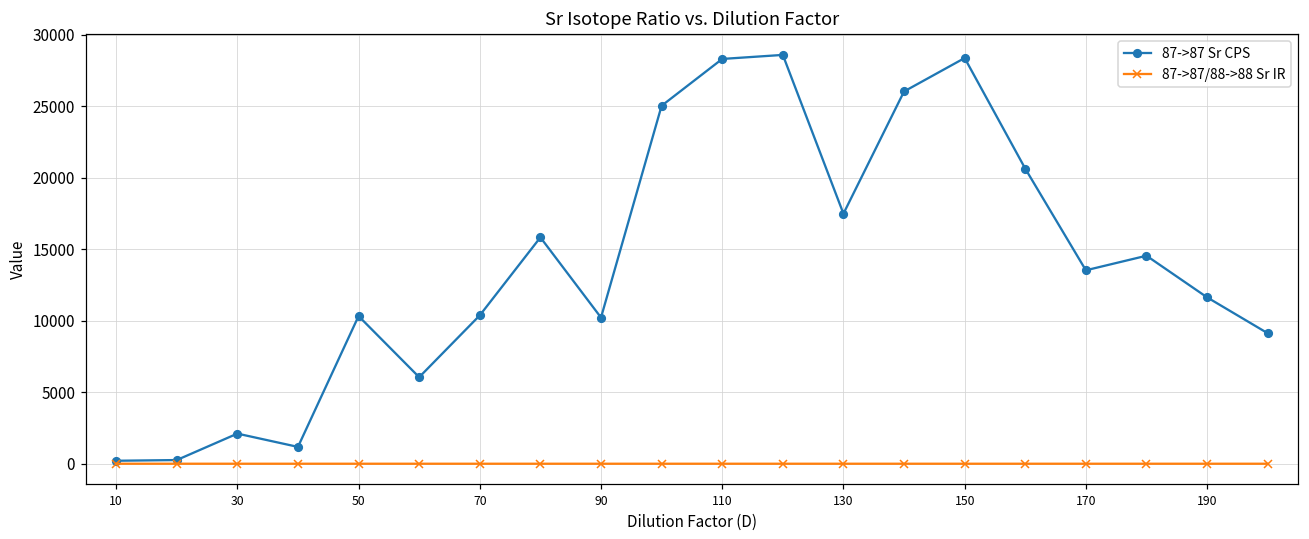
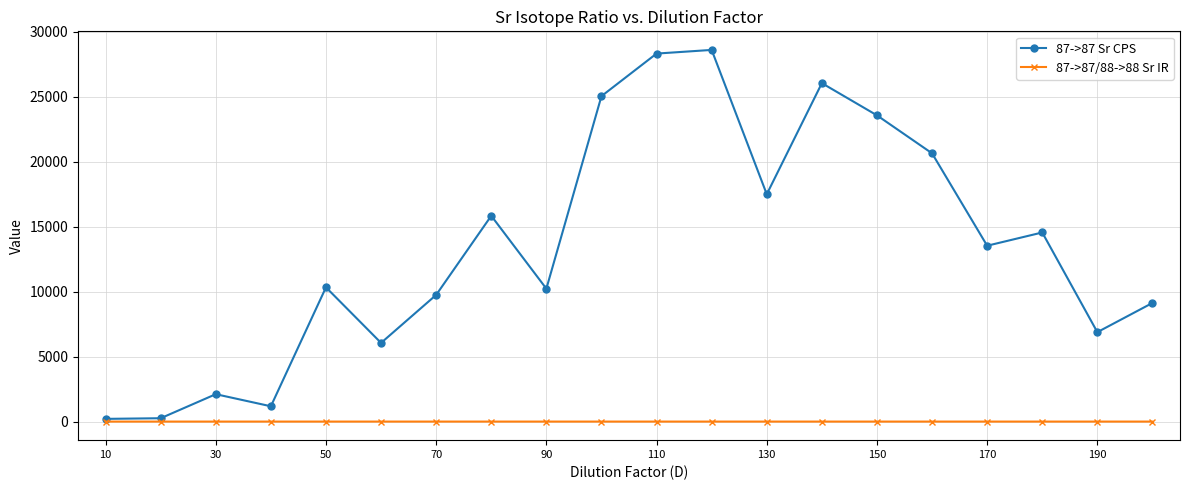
  {
    "87->87 Sr CPS": {
      "10": 200,
      "30": 2100,
      "50": 10300,
-     "70": 10400,
+     "70": 9700,
      "90": 10200,
      "110": 28300,
      "130": 17500,
-     "150": 28400,
+     "150": 23600,
      "170": 13500,
-     "190": 11600
+     "190": 6900
    },
    "87->87/88->88 Sr IR": {
      "10": 0,
      "30": 0,
      "50": 0,
      "70": 0,
      "90": 0,
      "110": 0,
      "130": 0,
      "150": 0,
      "170": 0,
      "190": 0
    }
  }
